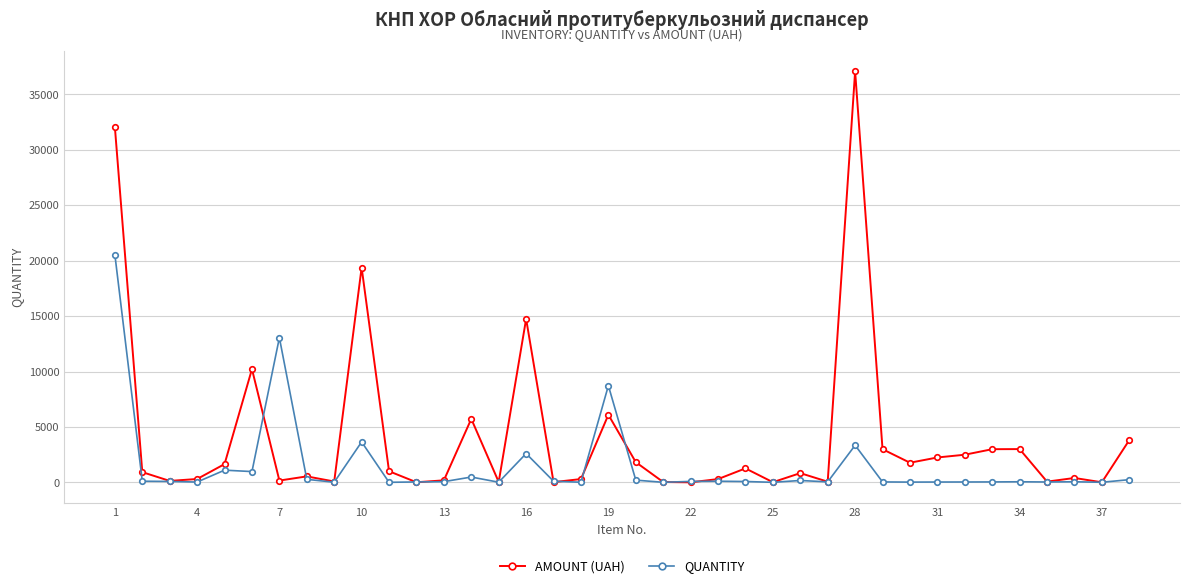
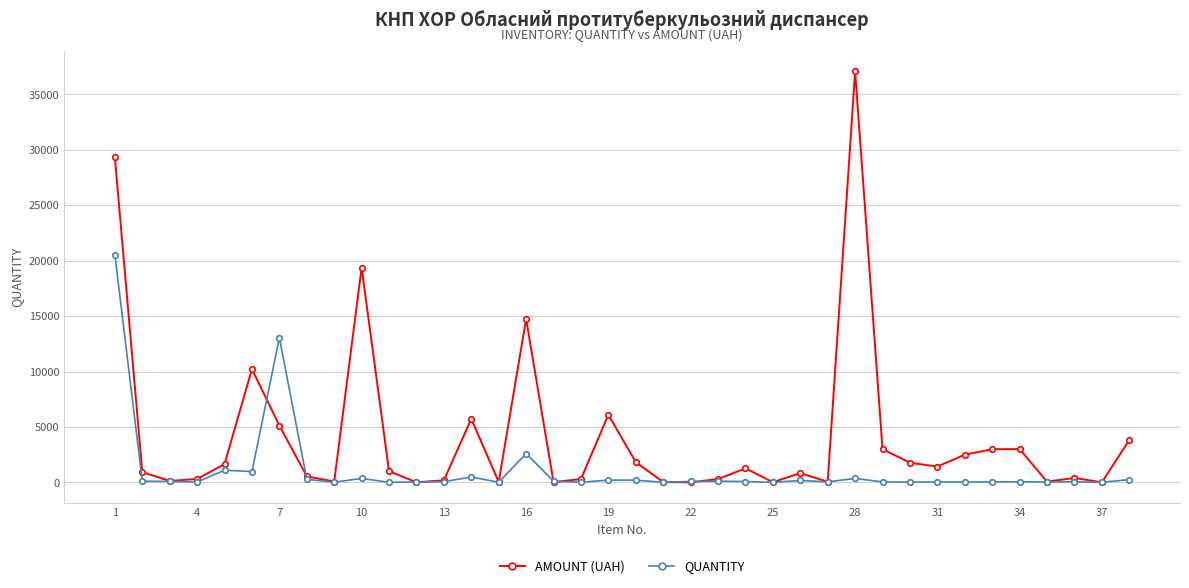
  {
    "AMOUNT (UAH)": {
-     "1": 32000,
+     "1": 29300,
      "4": 300,
-     "7": 200,
+     "7": 5100,
      "10": 19400,
      "16": 14700,
      "19": 6100,
      "28": 37100,
-     "31": 2200,
+     "31": 1400,
      "34": 3000
    },
    "QUANTITY": {
      "1": 20500,
      "4": 0,
      "7": 13000,
-     "10": 3600,
+     "10": 300,
      "16": 2600,
-     "19": 8700,
-     "28": 3300,
+     "19": 200,
+     "28": 400,
      "31": 0,
      "34": 100
    }
  }
